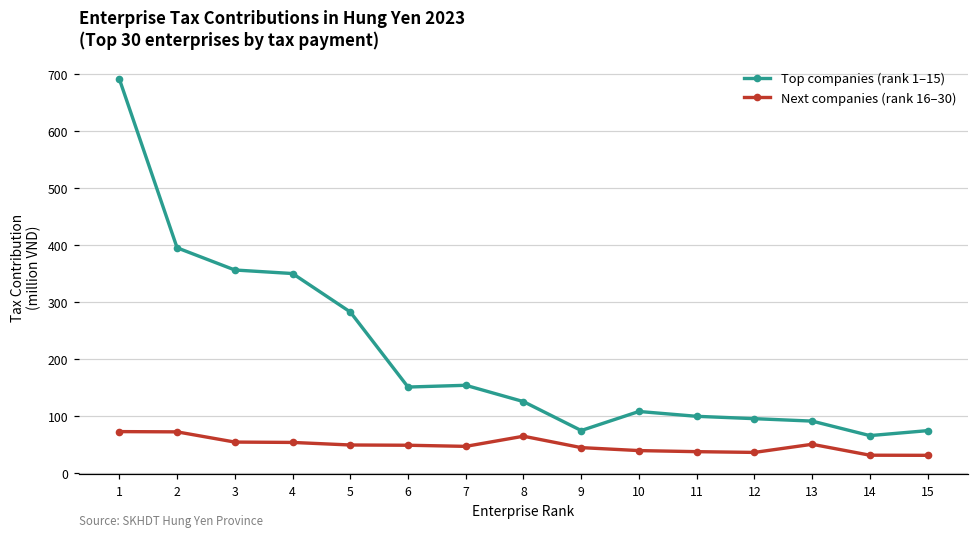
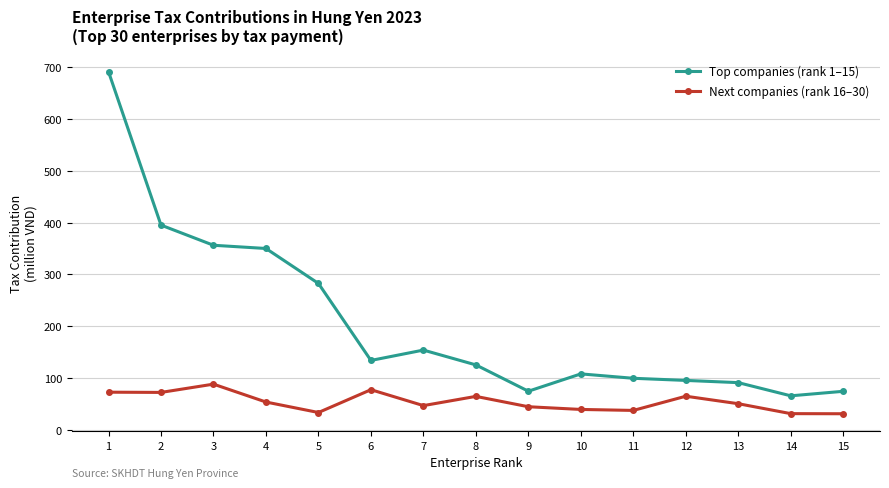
  {
    "Top companies (rank 1–15)": {
      "1": 690,
      "2": 400,
      "3": 360,
      "4": 350,
      "5": 280,
-     "6": 150,
+     "6": 130,
      "7": 150,
      "8": 130,
      "9": 80,
      "10": 110,
      "11": 100,
      "12": 100,
      "13": 90,
      "14": 70,
      "15": 70
    },
    "Next companies (rank 16–30)": {
      "1": 70,
      "2": 70,
-     "3": 50,
+     "3": 90,
      "4": 50,
-     "5": 50,
-     "6": 50,
+     "5": 30,
+     "6": 80,
      "7": 50,
      "8": 70,
      "9": 50,
      "10": 40,
      "11": 40,
-     "12": 40,
+     "12": 70,
      "13": 50,
      "14": 30,
      "15": 30
    }
  }
